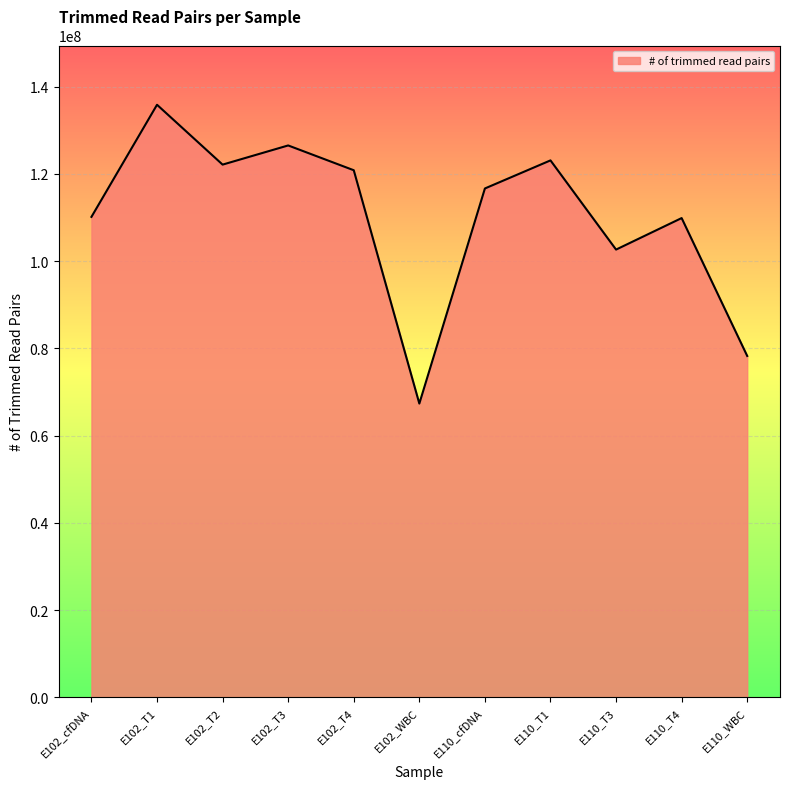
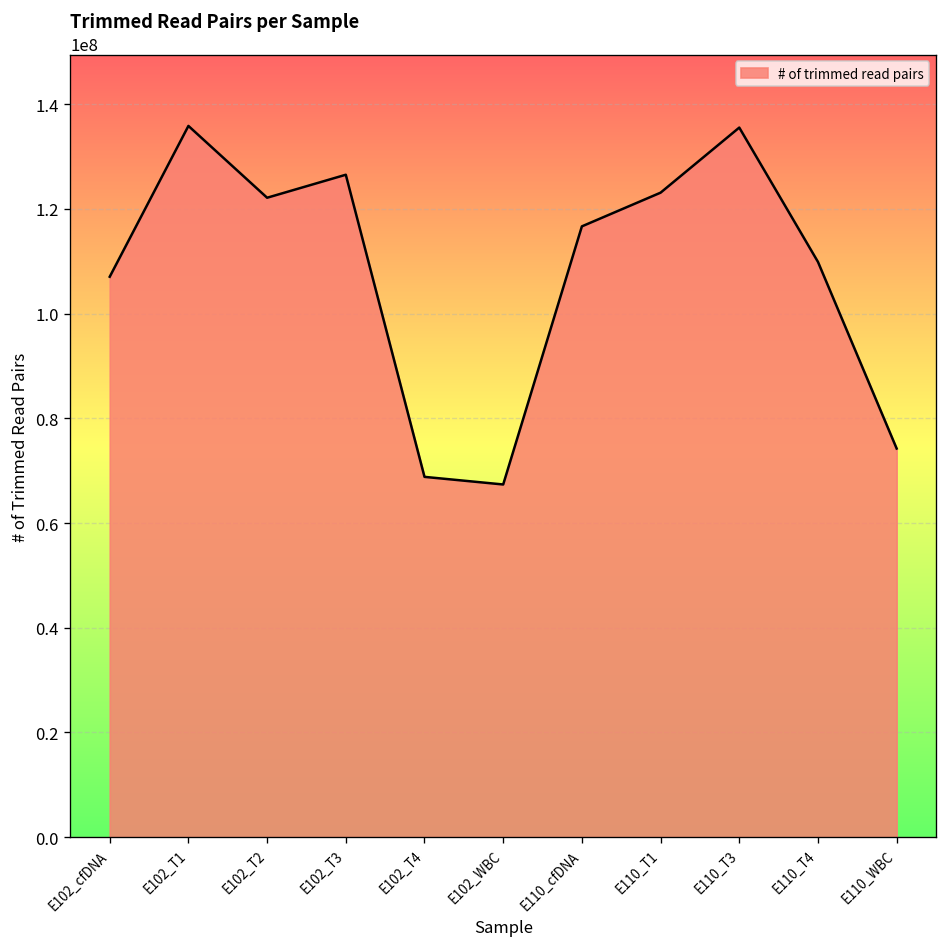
  {
-   "E102_cfDNA": 110000000,
+   "E102_cfDNA": 107000000,
    "E102_T1": 136000000,
    "E102_T2": 122000000,
    "E102_T3": 127000000,
-   "E102_T4": 121000000,
+   "E102_T4": 69000000,
    "E102_WBC": 67000000,
    "E110_cfDNA": 117000000,
    "E110_T1": 123000000,
-   "E110_T3": 103000000,
+   "E110_T3": 136000000,
    "E110_T4": 110000000,
-   "E110_WBC": 78000000
+   "E110_WBC": 74000000
  }
